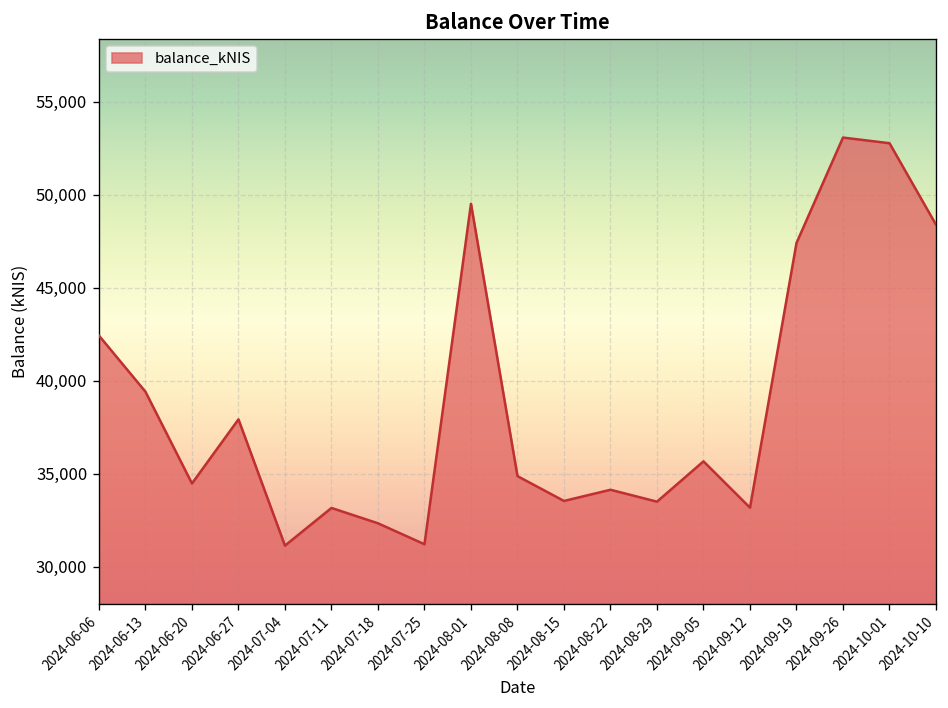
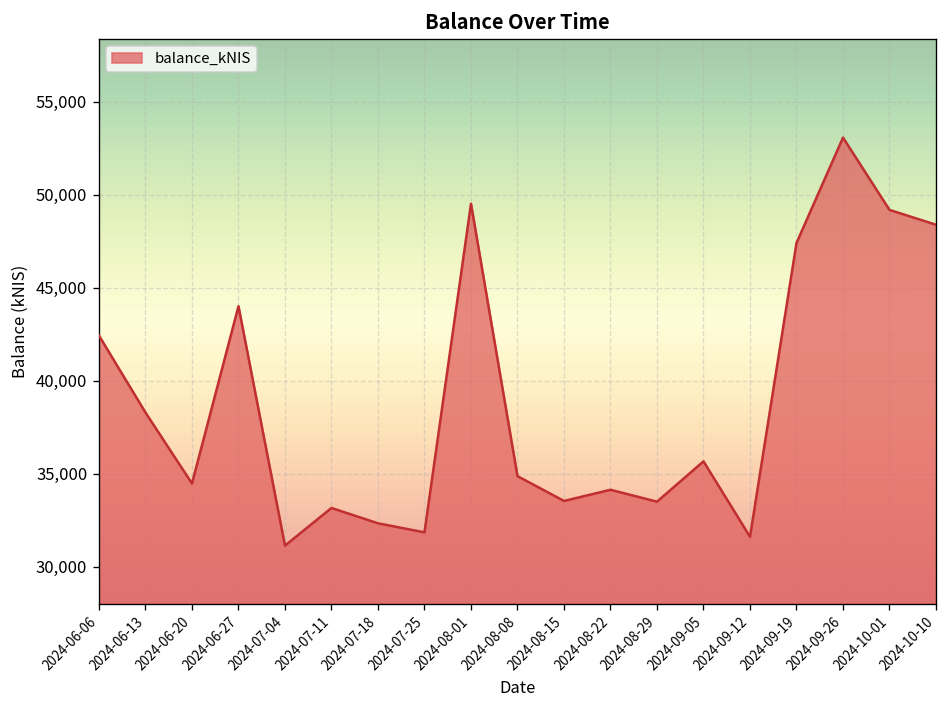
  {
    "2024-06-06": "42,400",
-   "2024-06-13": "39,400",
+   "2024-06-13": "38,300",
    "2024-06-20": "34,500",
-   "2024-06-27": "37,900",
+   "2024-06-27": "44,000",
    "2024-07-04": "31,100",
    "2024-07-11": "33,200",
    "2024-07-18": "32,300",
-   "2024-07-25": "31,200",
+   "2024-07-25": "31,900",
    "2024-08-01": "49,500",
    "2024-08-08": "34,900",
    "2024-08-15": "33,500",
    "2024-08-22": "34,100",
    "2024-08-29": "33,500",
    "2024-09-05": "35,700",
-   "2024-09-12": "33,200",
+   "2024-09-12": "31,600",
    "2024-09-19": "47,400",
    "2024-09-26": "53,100",
-   "2024-10-01": "52,800",
+   "2024-10-01": "49,200",
    "2024-10-10": "48,400"
  }
